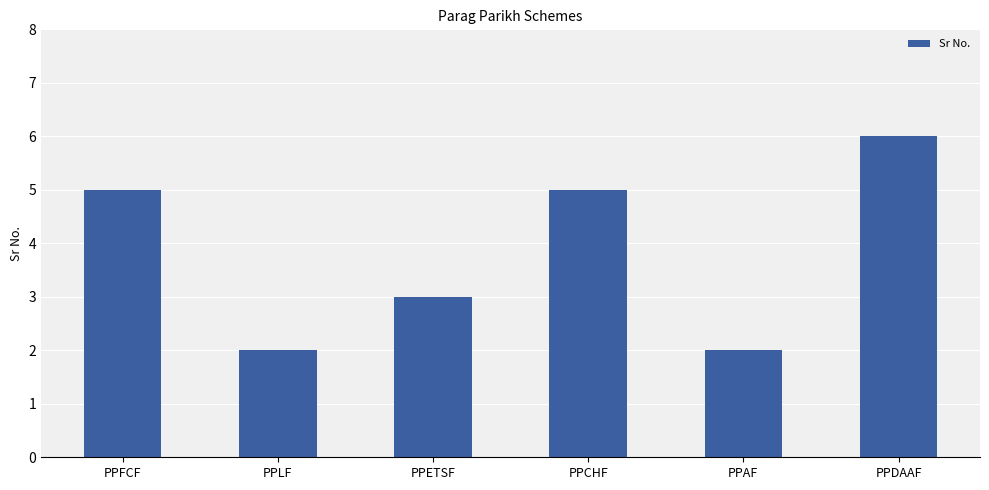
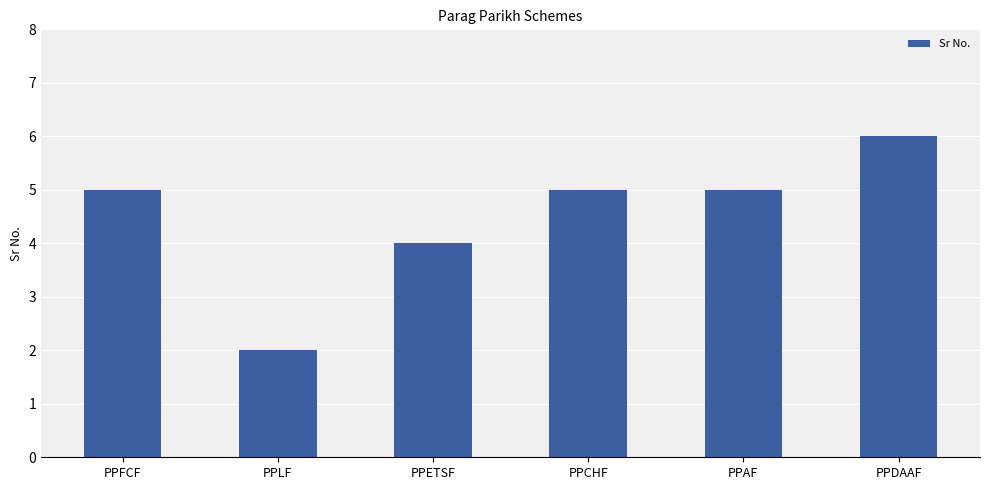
  {
    "PPFCF": 5,
    "PPLF": 2,
-   "PPETSF": 3,
+   "PPETSF": 4,
    "PPCHF": 5,
-   "PPAF": 2,
+   "PPAF": 5,
    "PPDAAF": 6
  }
